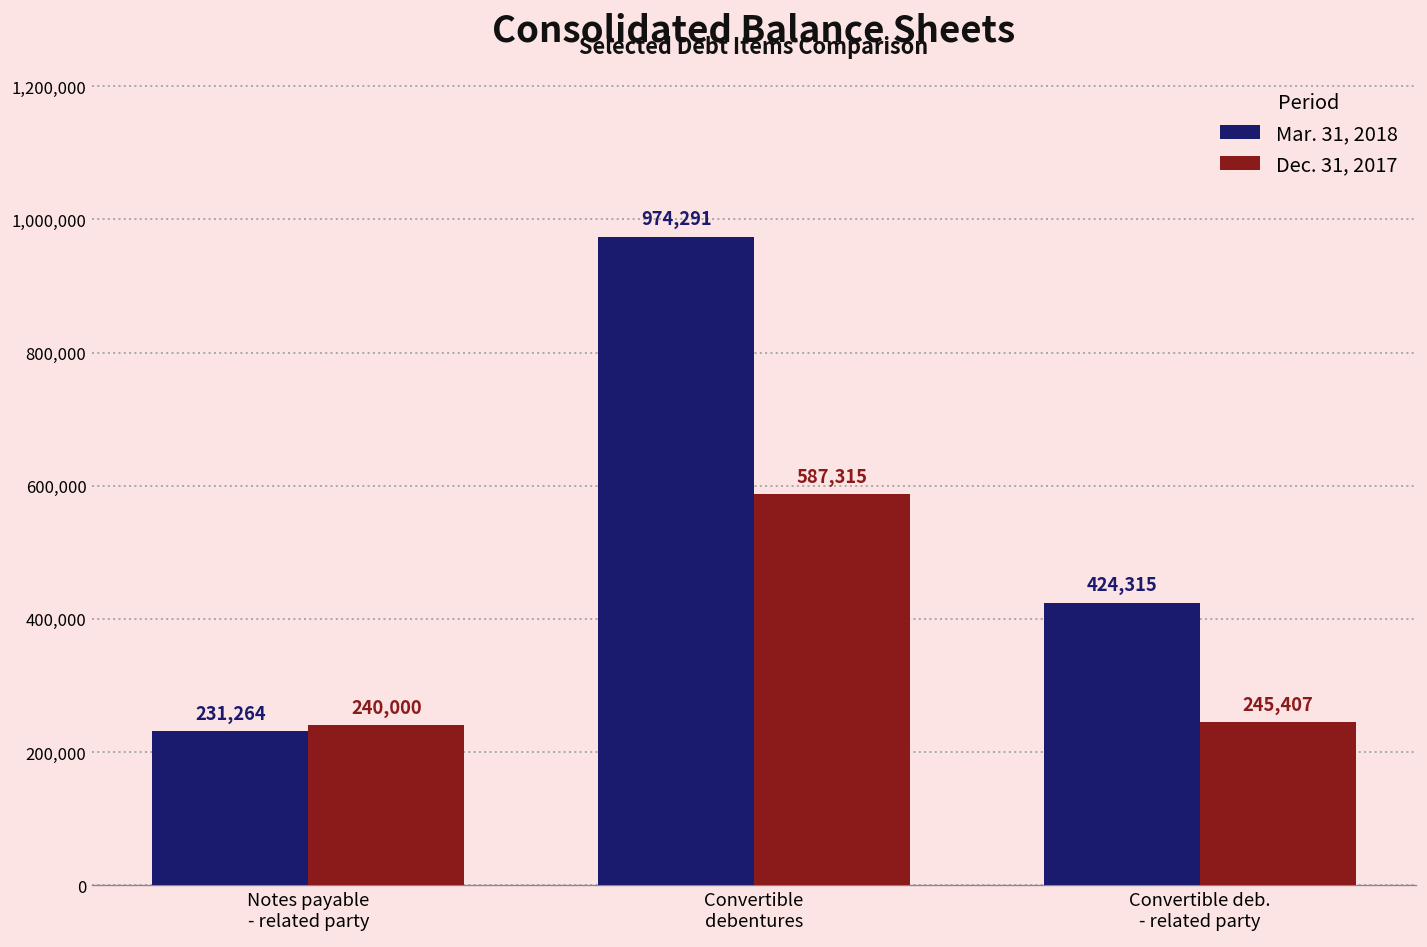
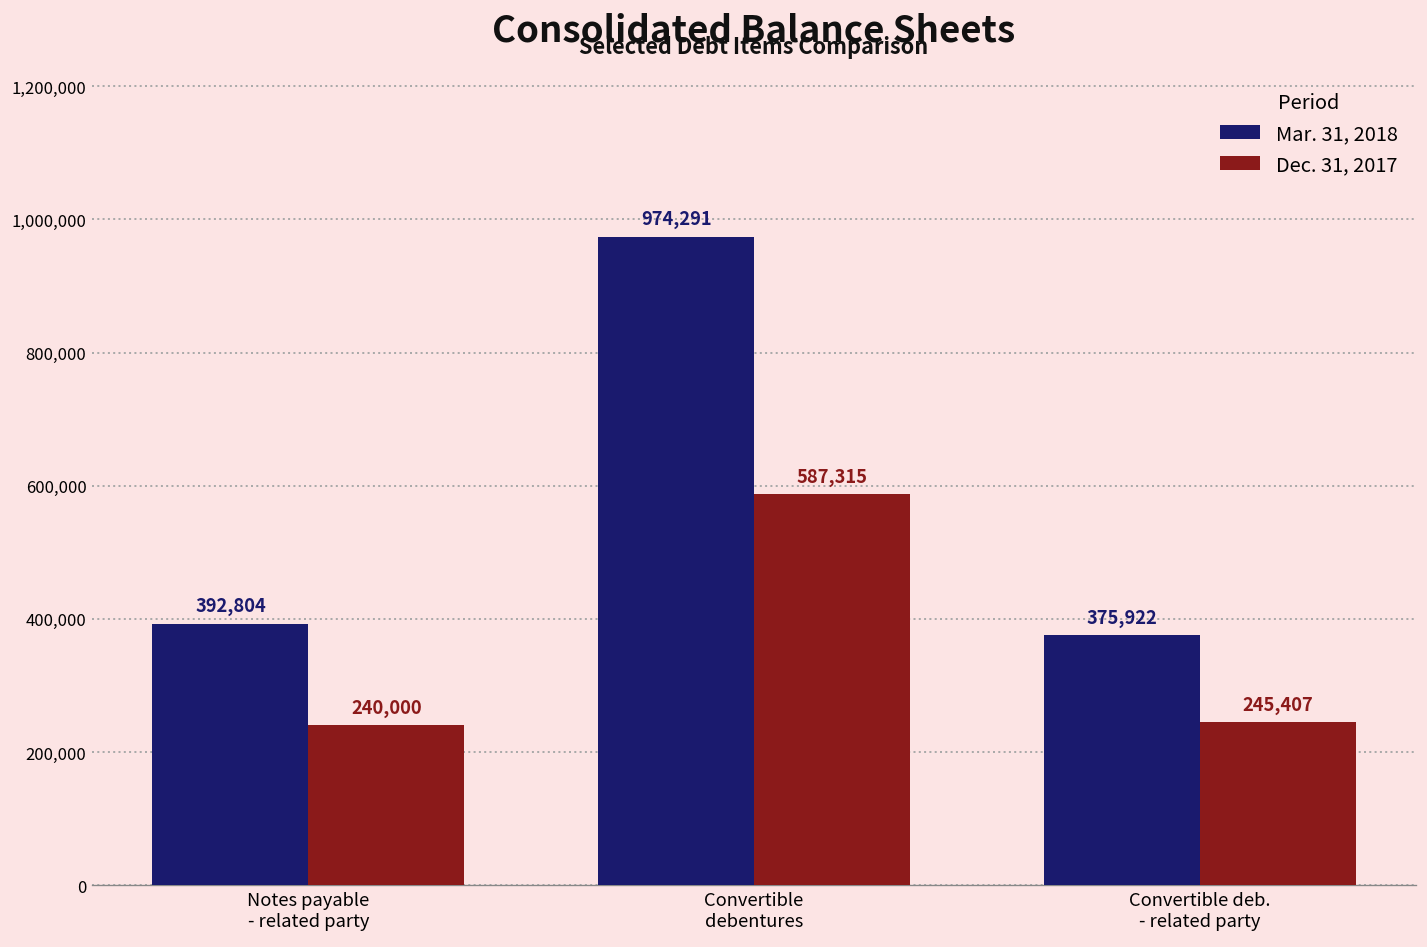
  {
    "Mar. 31, 2018": {
-     "Notes payable - related party": "231,264",
+     "Notes payable - related party": "392,804",
      "Convertible debentures": "974,291",
-     "Convertible deb. - related party": "424,315"
+     "Convertible deb. - related party": "375,922"
    },
    "Dec. 31, 2017": {
      "Notes payable - related party": "240,000",
      "Convertible debentures": "587,315",
      "Convertible deb. - related party": "245,407"
    }
  }
